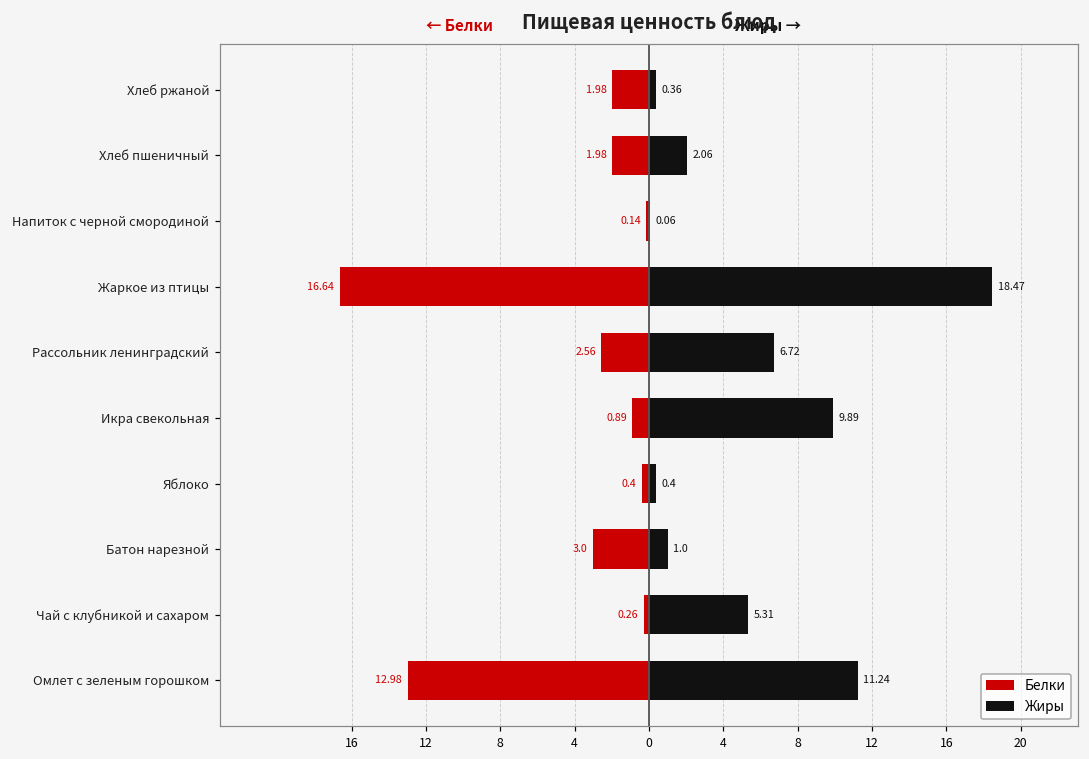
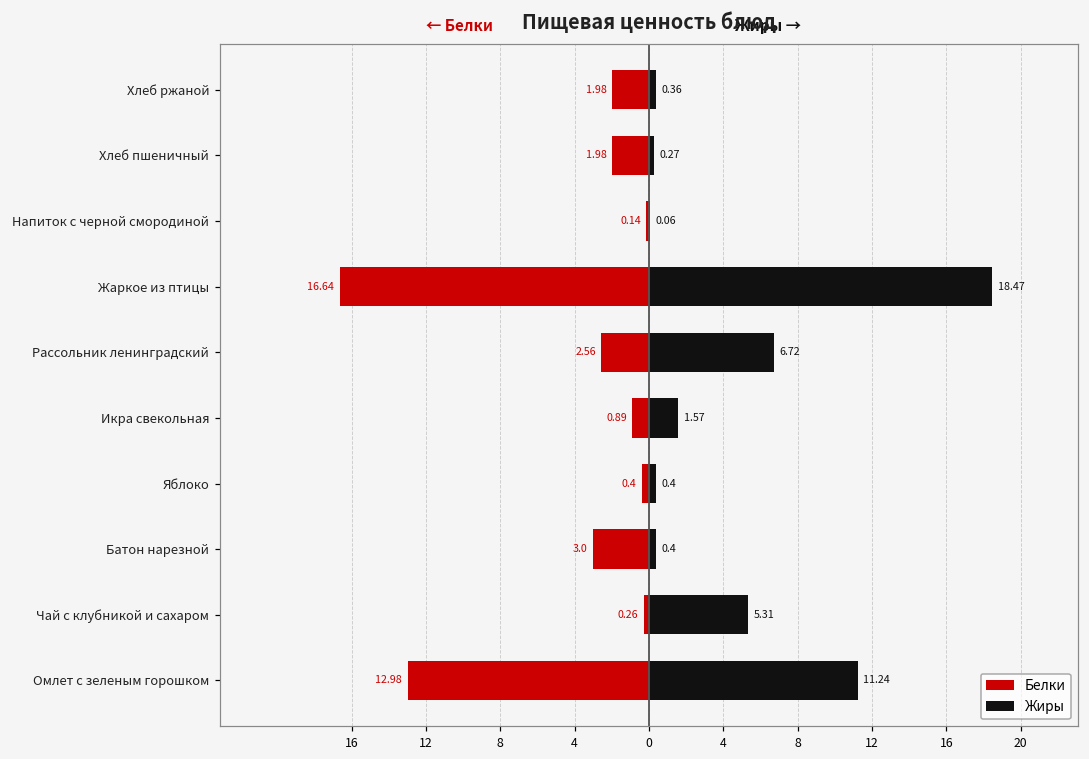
  {
    "Жиры": {
      "Хлеб ржаной": 0.36,
-     "Хлеб пшеничный": 2.06,
+     "Хлеб пшеничный": 0.27,
      "Напиток с черной смородиной": 0.06,
      "Жаркое из птицы": 18.47,
      "Рассольник ленинградский": 6.72,
-     "Икра свекольная": 9.89,
+     "Икра свекольная": 1.57,
      "Яблоко": 0.4,
-     "Батон нарезной": 1.0,
+     "Батон нарезной": 0.4,
      "Чай с клубникой и сахаром": 5.31,
      "Омлет с зеленым горошком": 11.24
    }
  }
